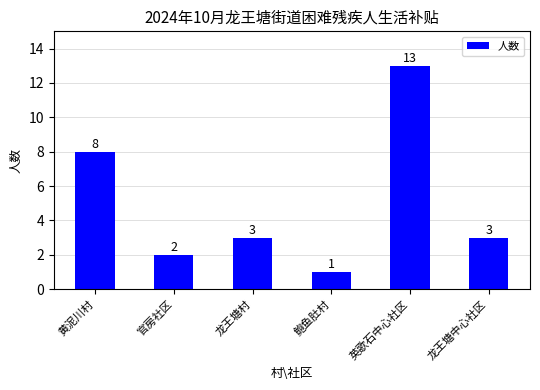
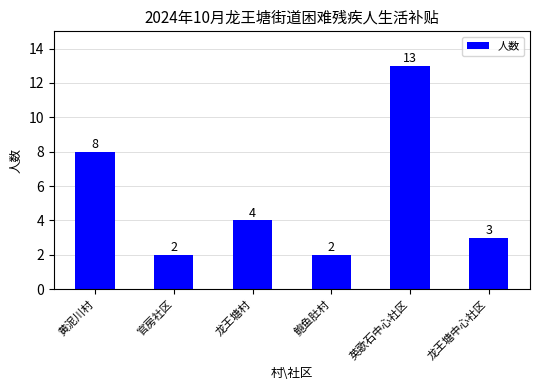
  {
    "黄泥川村": 8,
    "官房社区": 2,
-   "龙王塘村": 3,
-   "鲍鱼肚村": 1,
+   "龙王塘村": 4,
+   "鲍鱼肚村": 2,
    "英歌石中心社区": 13,
    "龙王塘中心社区": 3
  }
